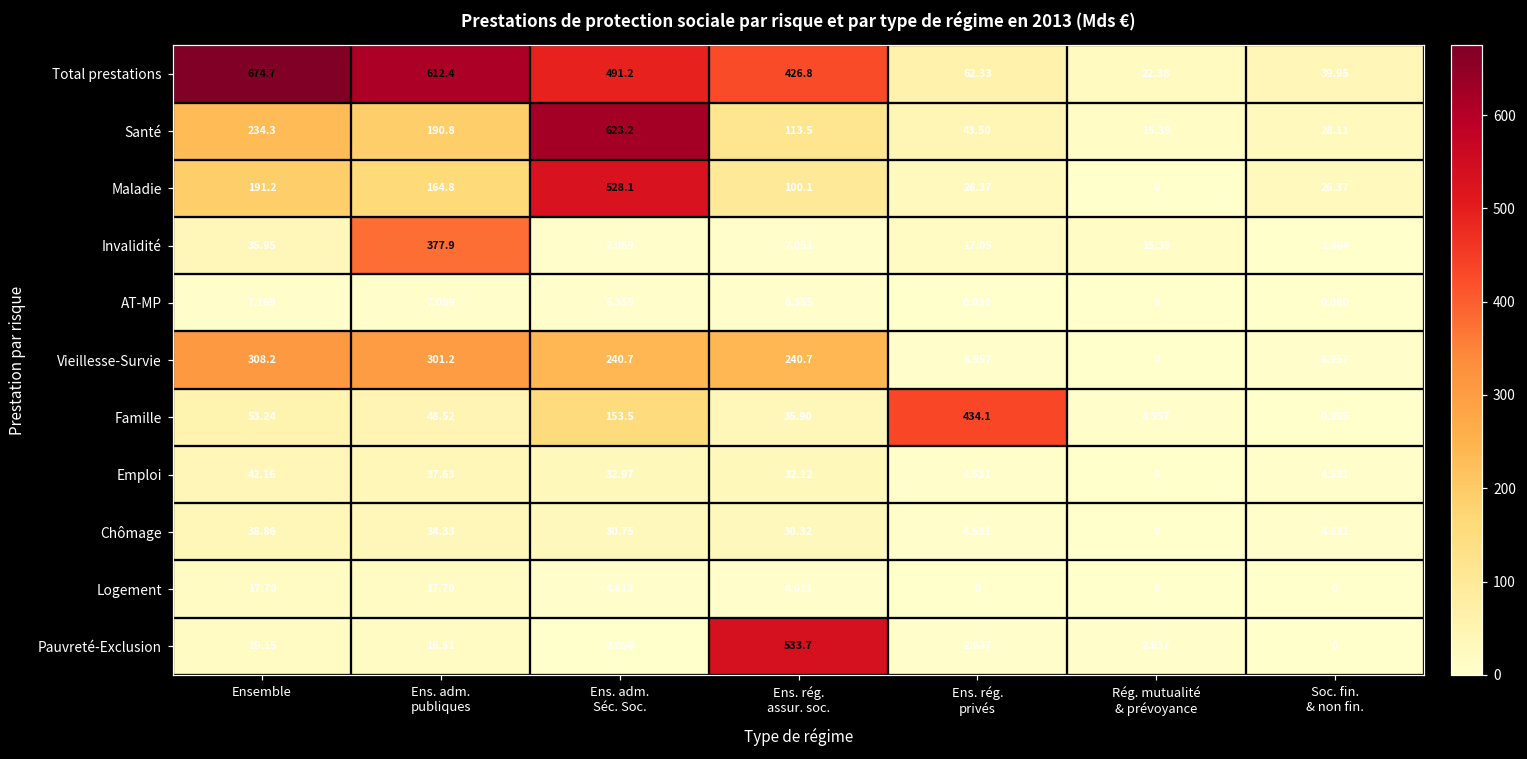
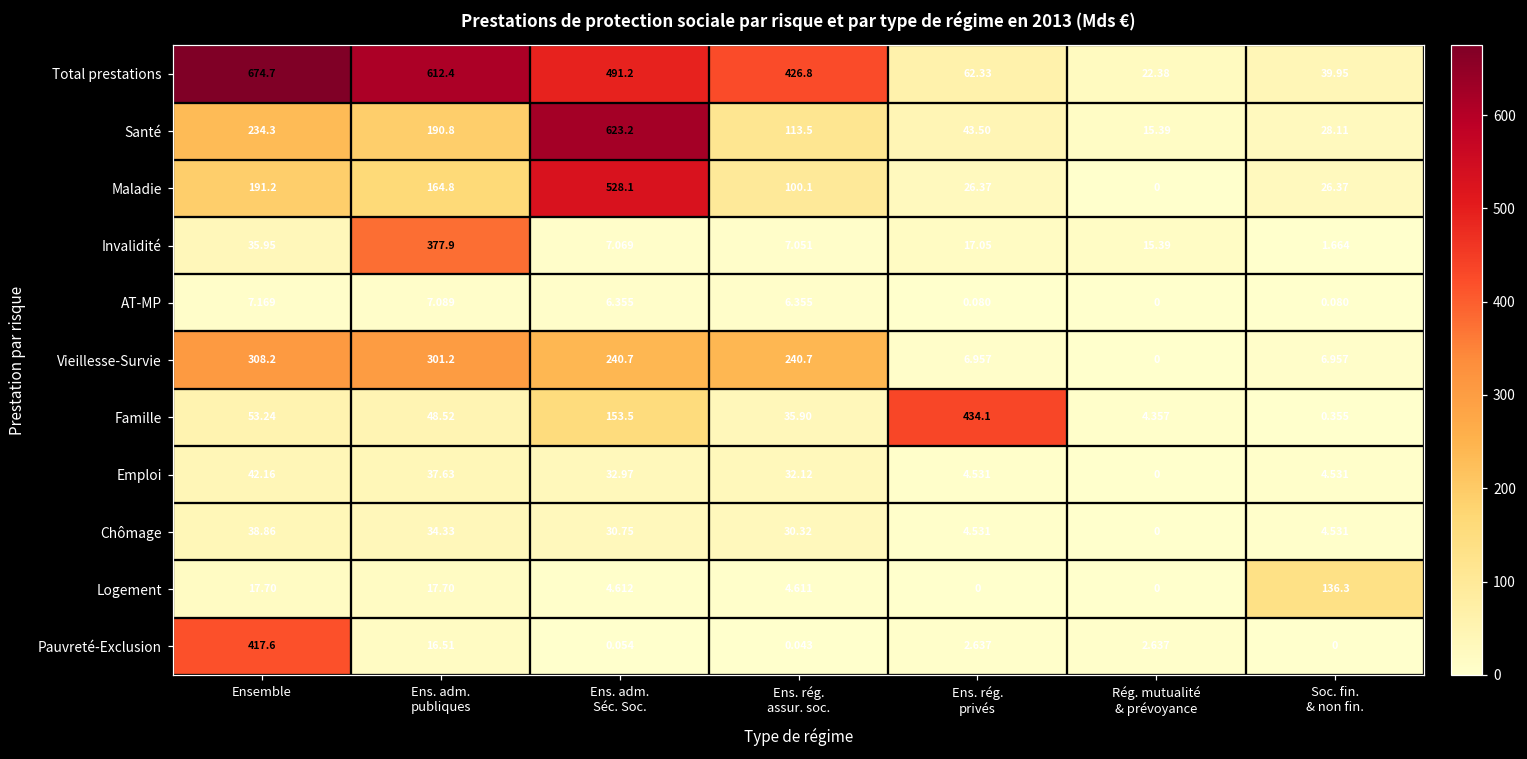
  {
    "Total prestations": {
      "Ensemble": 674.7,
      "Ens. adm. publiques": 612.4,
      "Ens. adm. Séc. Soc.": 491.2,
      "Ens. rég. assur. soc.": 426.8,
      "Ens. rég. privés": 62.33,
      "Rég. mutualité & prévoyance": 22.38,
      "Soc. fin. & non fin.": 39.95
    },
    "Santé": {
      "Ensemble": 234.3,
      "Ens. adm. publiques": 190.8,
      "Ens. adm. Séc. Soc.": 623.2,
      "Ens. rég. assur. soc.": 113.5,
      "Ens. rég. privés": 43.50,
      "Rég. mutualité & prévoyance": 15.39,
      "Soc. fin. & non fin.": 28.11
    },
    "Maladie": {
      "Ensemble": 191.2,
      "Ens. adm. publiques": 164.8,
      "Ens. adm. Séc. Soc.": 528.1,
      "Ens. rég. assur. soc.": 100.1,
      "Ens. rég. privés": 26.37,
      "Rég. mutualité & prévoyance": 0,
      "Soc. fin. & non fin.": 26.37
    },
    "Invalidité": {
      "Ensemble": 35.95,
      "Ens. adm. publiques": 377.9,
      "Ens. adm. Séc. Soc.": 7.069,
      "Ens. rég. assur. soc.": 7.051,
      "Ens. rég. privés": 17.05,
      "Rég. mutualité & prévoyance": 15.39,
      "Soc. fin. & non fin.": 1.664
    },
    "AT-MP": {
      "Ensemble": 7.169,
      "Ens. adm. publiques": 7.089,
      "Ens. adm. Séc. Soc.": 6.355,
      "Ens. rég. assur. soc.": 6.355,
      "Ens. rég. privés": 0.080,
      "Rég. mutualité & prévoyance": 0,
      "Soc. fin. & non fin.": 0.080
    },
    "Vieillesse-Survie": {
      "Ensemble": 308.2,
      "Ens. adm. publiques": 301.2,
      "Ens. adm. Séc. Soc.": 240.7,
      "Ens. rég. assur. soc.": 240.7,
      "Ens. rég. privés": 6.957,
      "Rég. mutualité & prévoyance": 0,
      "Soc. fin. & non fin.": 6.957
    },
    "Famille": {
      "Ensemble": 53.24,
      "Ens. adm. publiques": 48.52,
      "Ens. adm. Séc. Soc.": 153.5,
      "Ens. rég. assur. soc.": 35.90,
      "Ens. rég. privés": 434.1,
      "Rég. mutualité & prévoyance": 4.357,
      "Soc. fin. & non fin.": 0.355
    },
    "Emploi": {
      "Ensemble": 42.16,
      "Ens. adm. publiques": 37.63,
      "Ens. adm. Séc. Soc.": 32.97,
      "Ens. rég. assur. soc.": 32.12,
      "Ens. rég. privés": 4.531,
      "Rég. mutualité & prévoyance": 0,
      "Soc. fin. & non fin.": 4.531
    },
    "Chômage": {
      "Ensemble": 38.86,
      "Ens. adm. publiques": 34.33,
      "Ens. adm. Séc. Soc.": 30.75,
      "Ens. rég. assur. soc.": 30.32,
      "Ens. rég. privés": 4.531,
      "Rég. mutualité & prévoyance": 0,
      "Soc. fin. & non fin.": 4.531
    },
    "Logement": {
      "Ensemble": 17.70,
      "Ens. adm. publiques": 17.70,
      "Ens. adm. Séc. Soc.": 4.612,
      "Ens. rég. assur. soc.": 4.611,
      "Ens. rég. privés": 0,
      "Rég. mutualité & prévoyance": 0,
-     "Soc. fin. & non fin.": 0
+     "Soc. fin. & non fin.": 136.3
    },
    "Pauvreté-Exclusion": {
-     "Ensemble": 19.15,
+     "Ensemble": 417.6,
      "Ens. adm. publiques": 16.51,
      "Ens. adm. Séc. Soc.": 0.054,
-     "Ens. rég. assur. soc.": 533.7,
+     "Ens. rég. assur. soc.": 0.043,
      "Ens. rég. privés": 2.637,
      "Rég. mutualité & prévoyance": 2.637,
      "Soc. fin. & non fin.": 0
    }
  }
